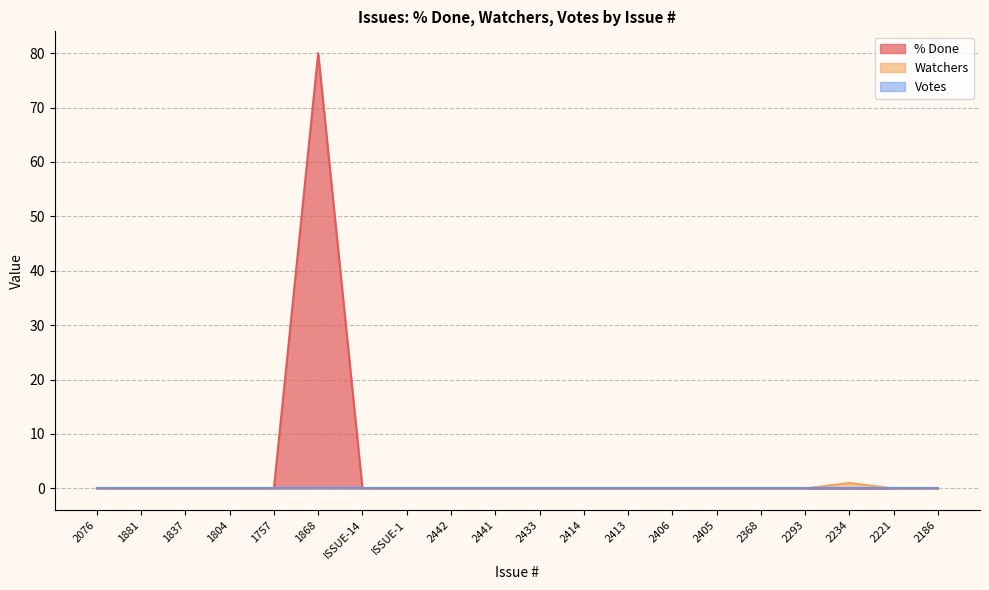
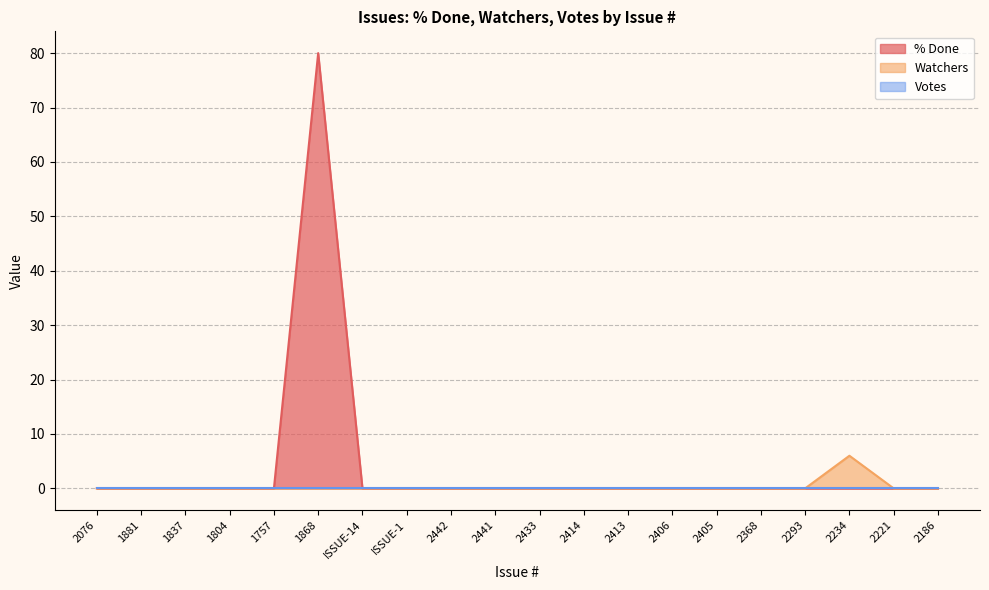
  {
    "% Done": {
      "1868": 80
    },
    "Watchers": {
-     "2234": 1
+     "2234": 6
    }
  }
